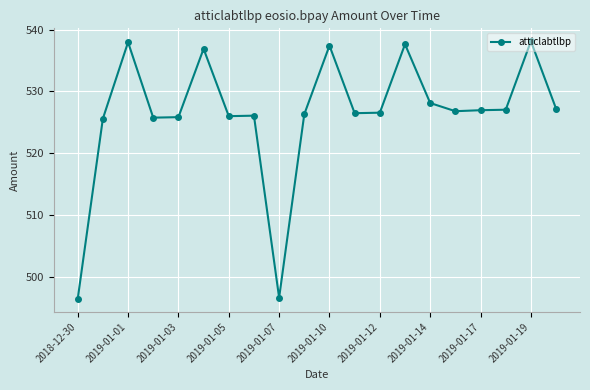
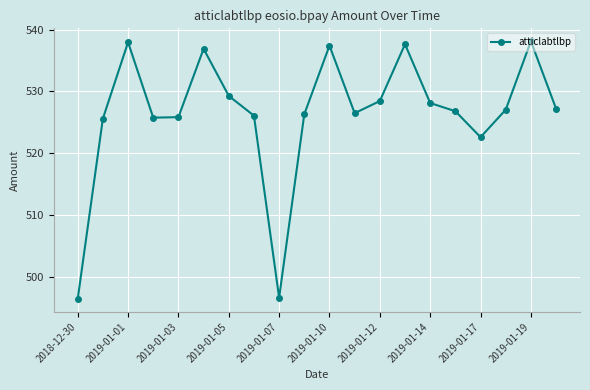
  {
    "2018-12-30": 496,
    "2019-01-01": 538,
    "2019-01-03": 526,
-   "2019-01-05": 526,
+   "2019-01-05": 529,
    "2019-01-07": 497,
    "2019-01-10": 537,
-   "2019-01-12": 527,
+   "2019-01-12": 528,
    "2019-01-14": 528,
-   "2019-01-17": 527
+   "2019-01-17": 523
  }
